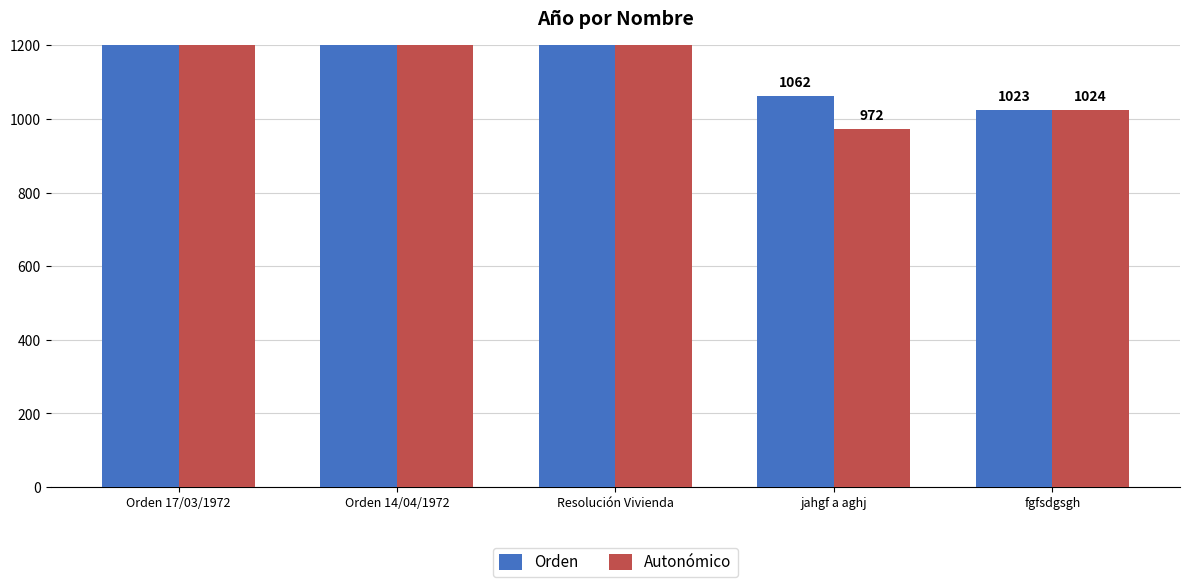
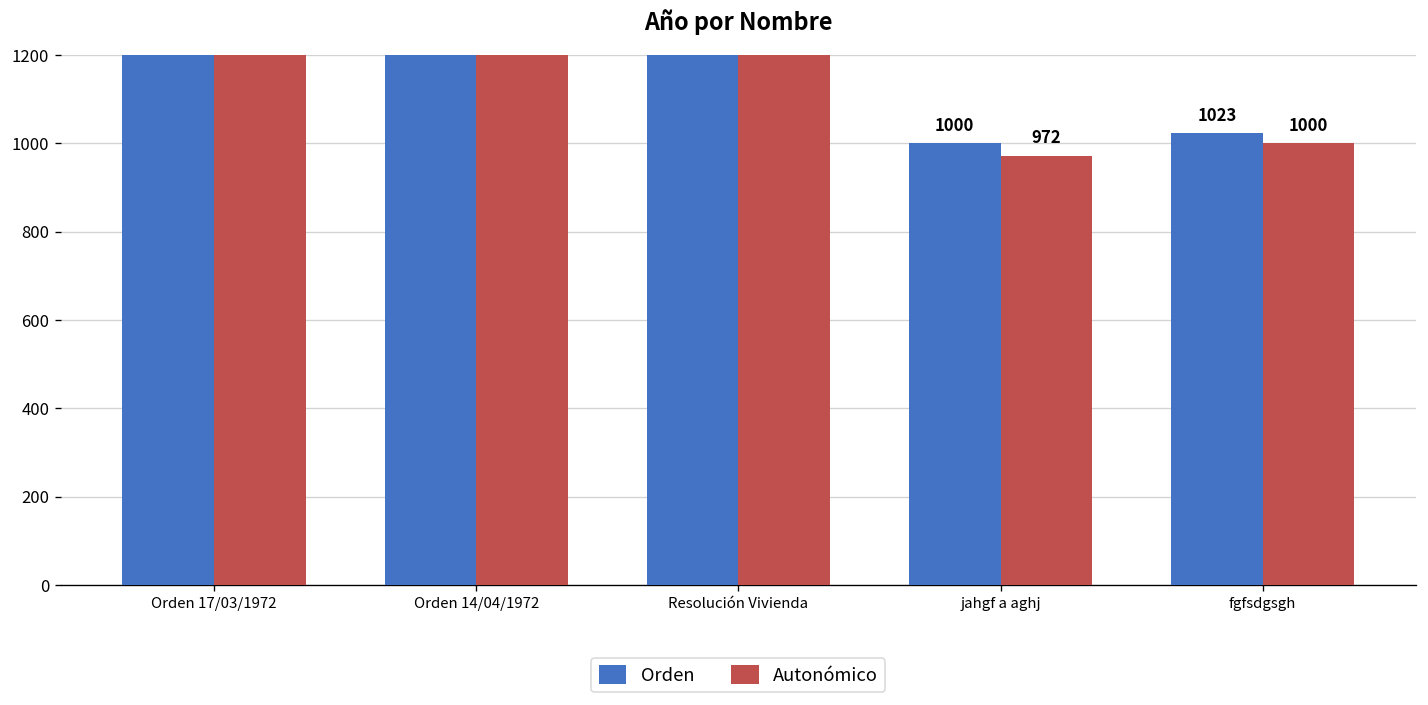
  {
    "Orden": {
-     "jahgf a aghj": 1062,
+     "jahgf a aghj": 1000,
      "fgfsdgsgh": 1023
    },
    "Autonómico": {
      "jahgf a aghj": 972,
-     "fgfsdgsgh": 1024
+     "fgfsdgsgh": 1000
    }
  }
